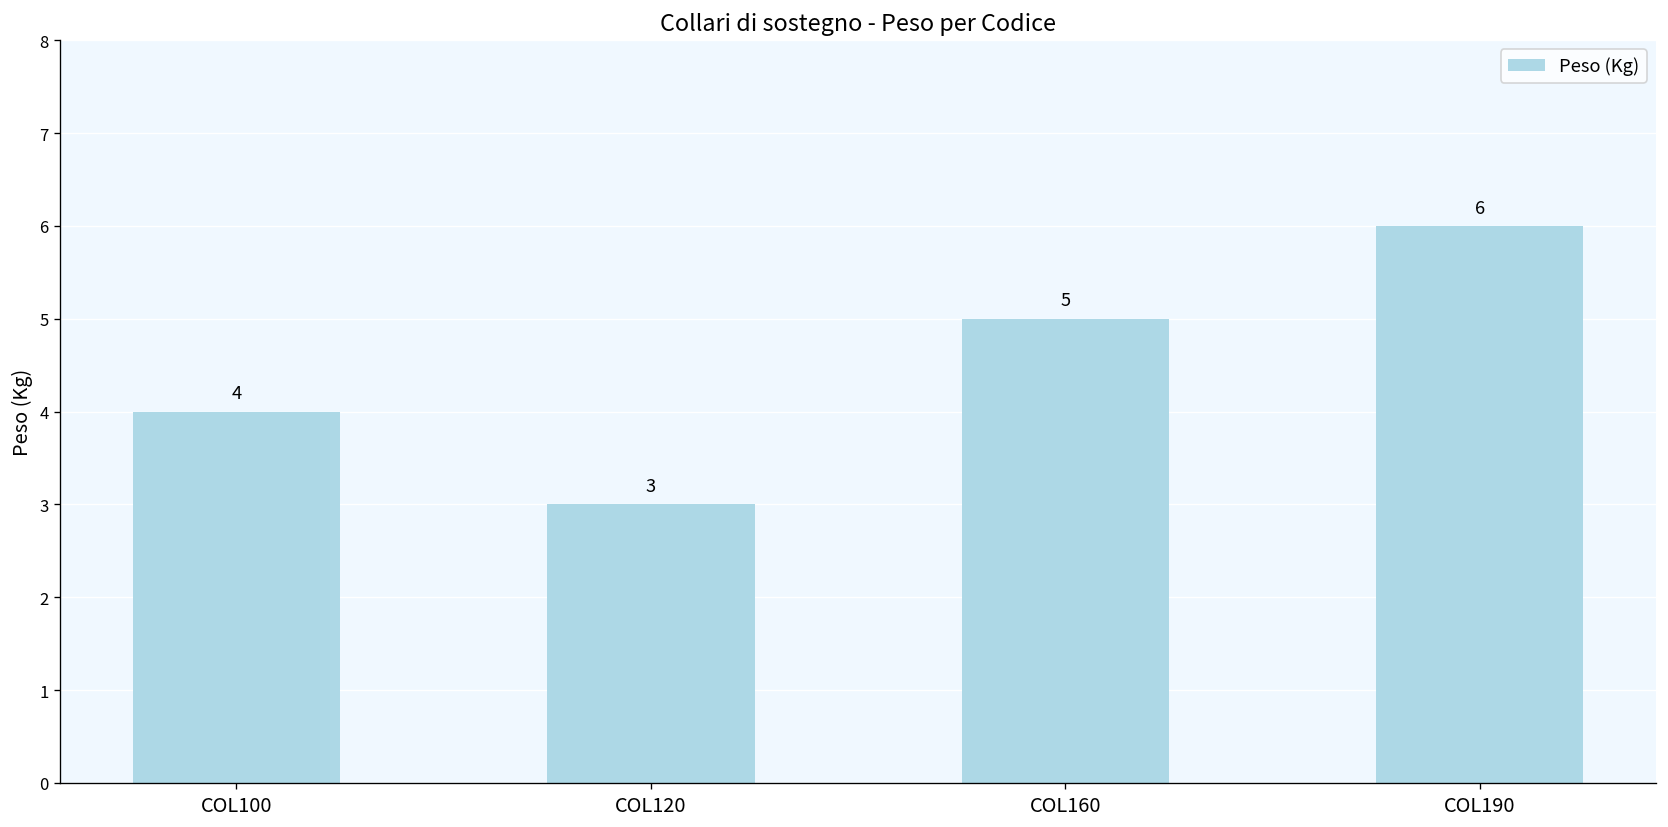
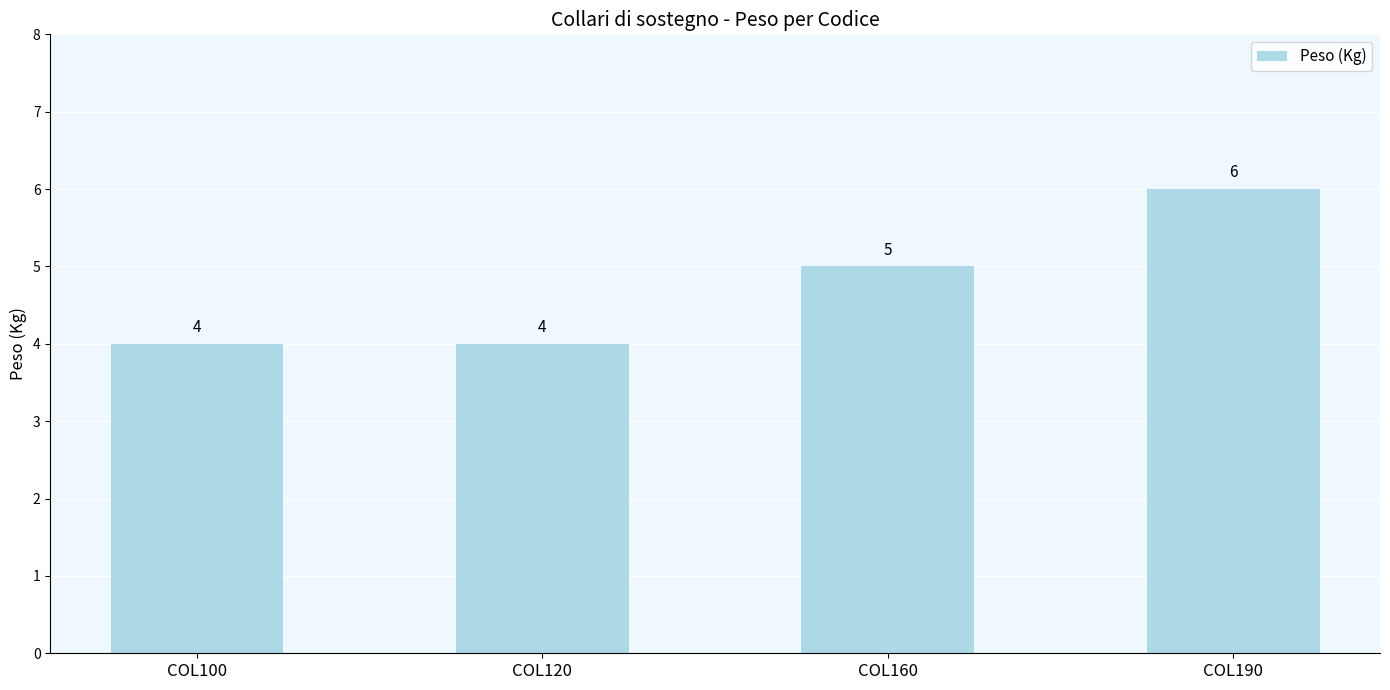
  {
    "COL100": 4,
-   "COL120": 3,
+   "COL120": 4,
    "COL160": 5,
    "COL190": 6
  }
